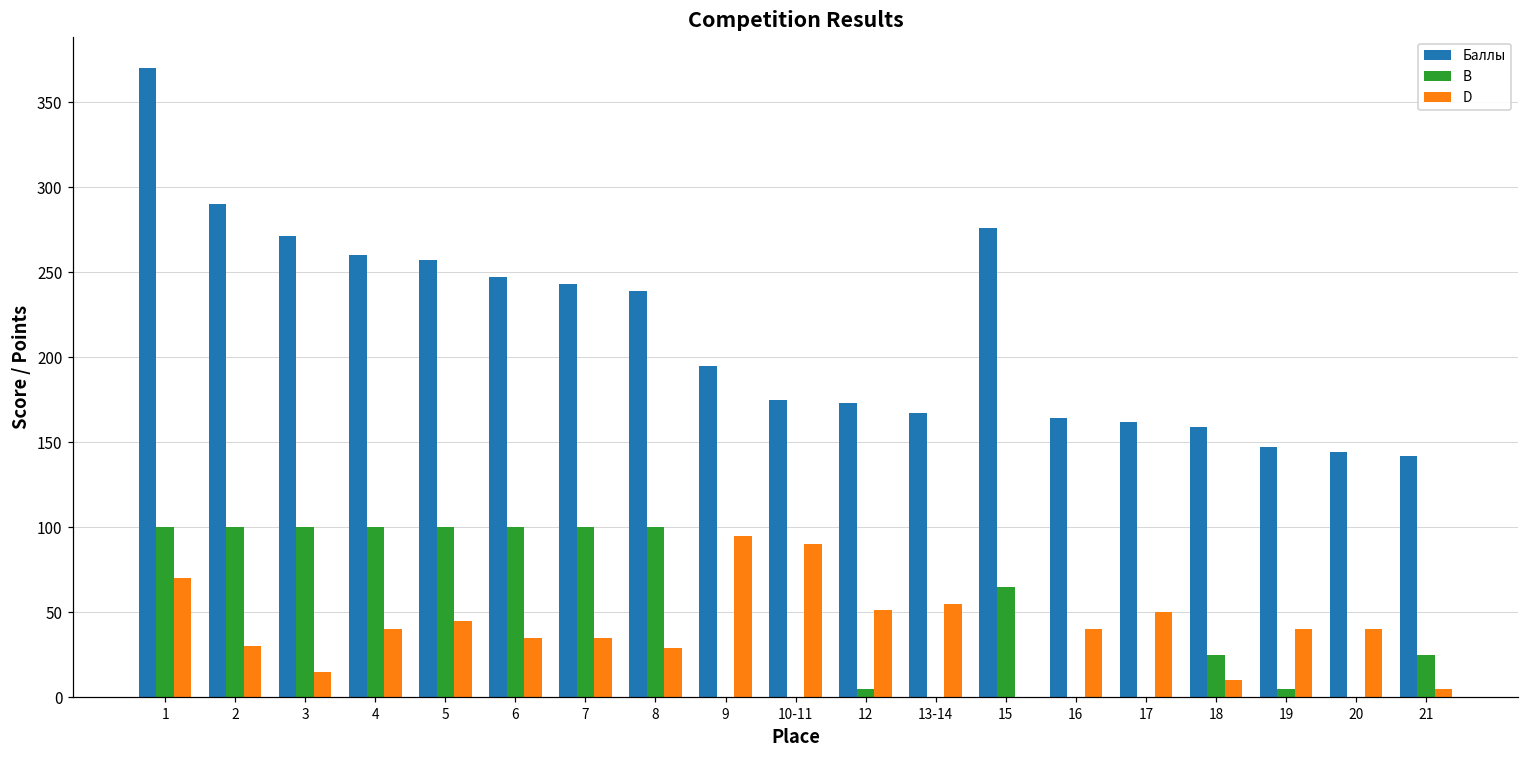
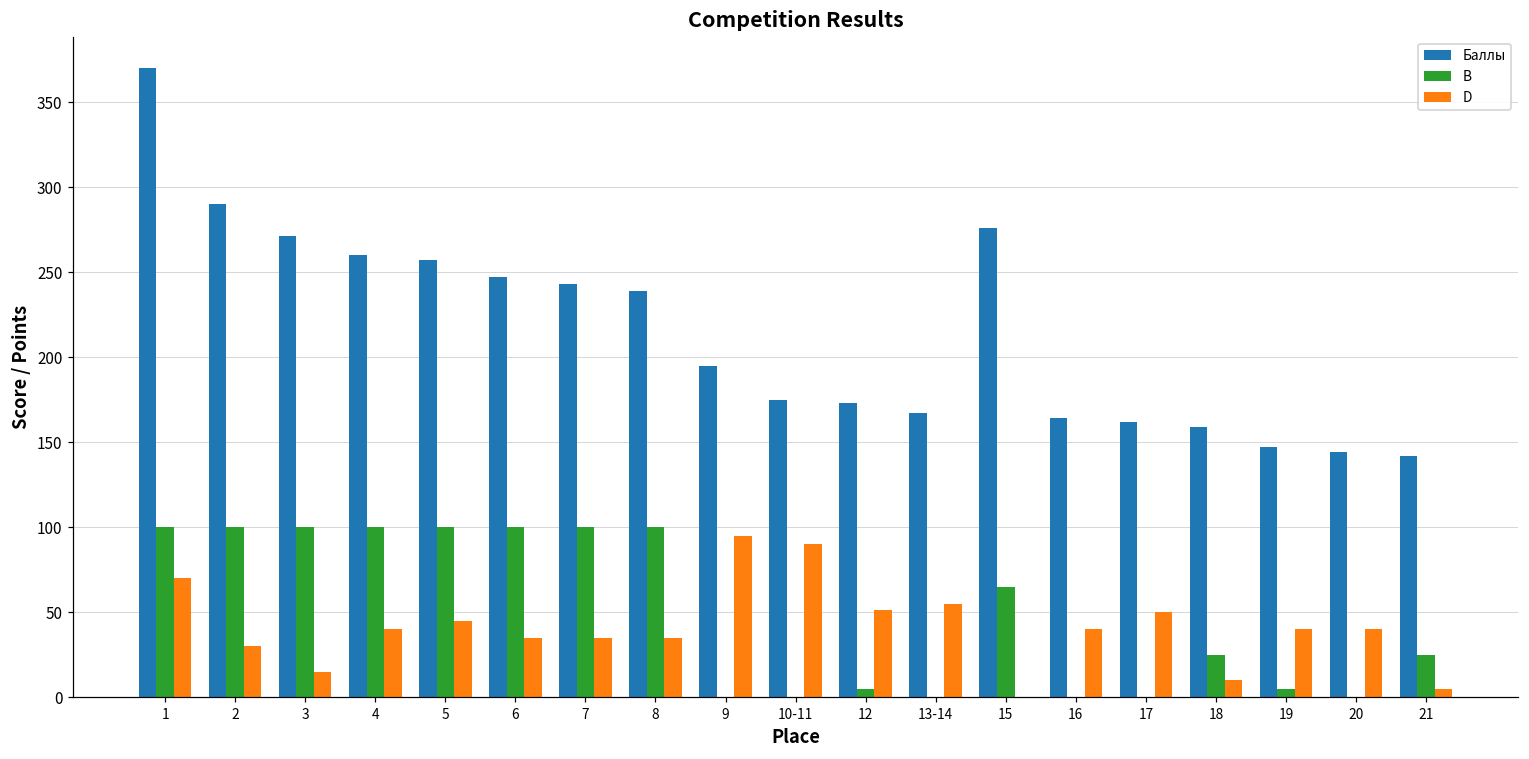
  {
    "Баллы": {
      "1": 370,
      "2": 290,
      "3": 271,
      "4": 260,
      "5": 257,
      "6": 247,
      "7": 243,
      "8": 239,
      "9": 195,
      "10-11": 175,
      "12": 173,
      "13-14": 167,
      "15": 276,
      "16": 164,
      "17": 162,
      "18": 159,
      "19": 147,
      "20": 144,
      "21": 142
    },
    "B": {
      "1": 100,
      "2": 100,
      "3": 100,
      "4": 100,
      "5": 100,
      "6": 100,
      "7": 100,
      "8": 100,
      "9": 0,
      "10-11": 0,
      "12": 5,
      "13-14": 0,
      "15": 65,
      "16": 0,
      "17": 0,
      "18": 25,
      "19": 5,
      "20": 0,
      "21": 25
    },
    "D": {
      "1": 70,
      "2": 30,
      "3": 15,
      "4": 40,
      "5": 45,
      "6": 35,
      "7": 35,
-     "8": 29,
+     "8": 35,
      "9": 95,
      "10-11": 90,
      "12": 51,
      "13-14": 55,
      "15": 0,
      "16": 40,
      "17": 50,
      "18": 10,
      "19": 40,
      "20": 40,
      "21": 5
    }
  }
